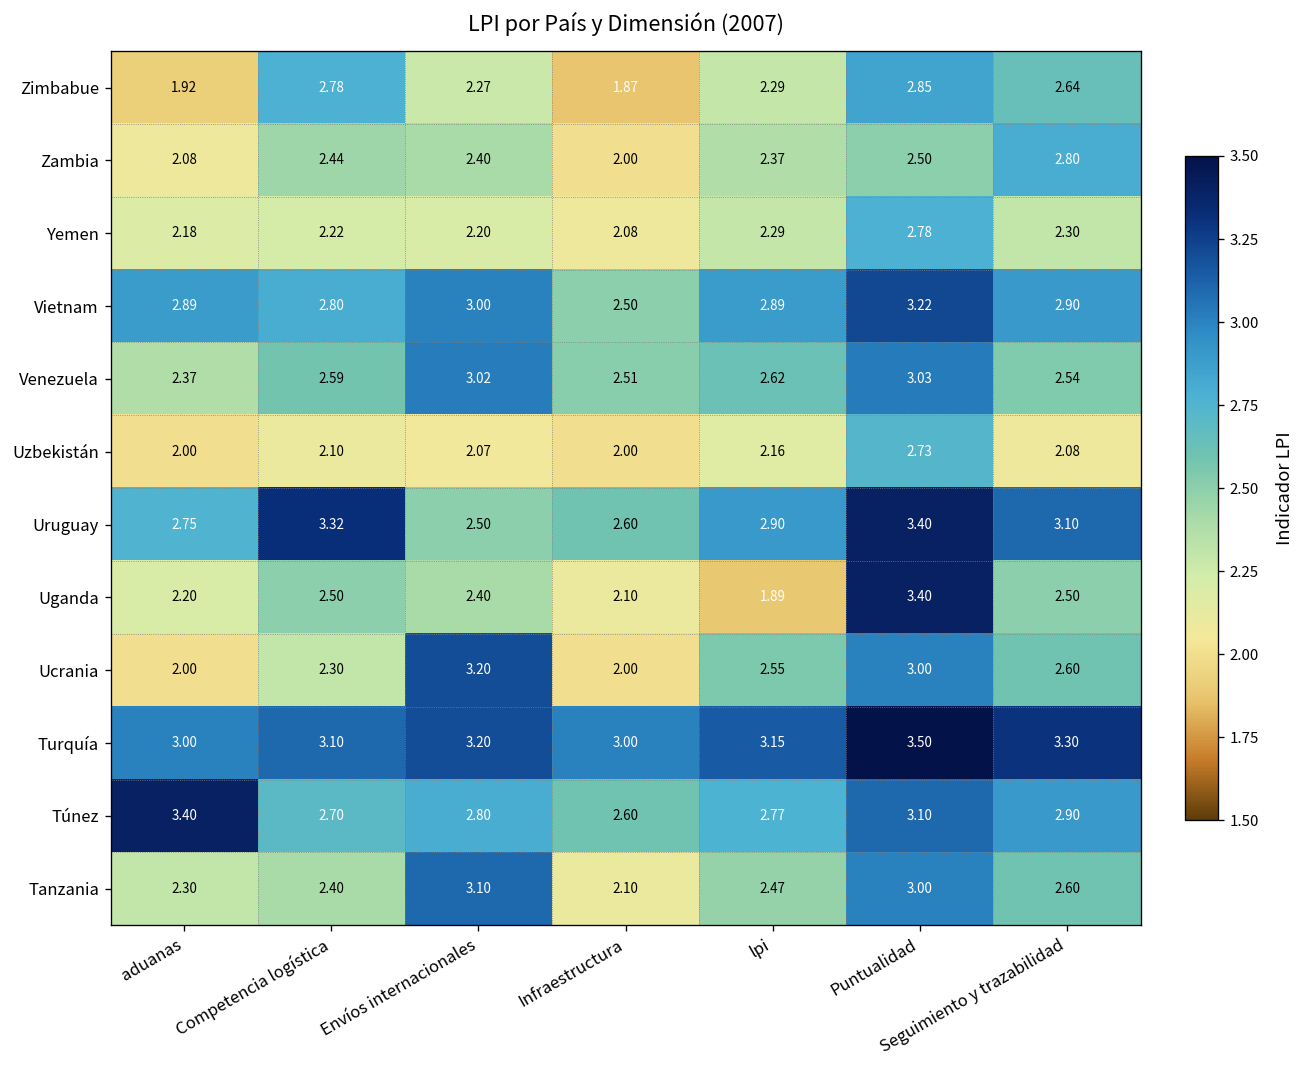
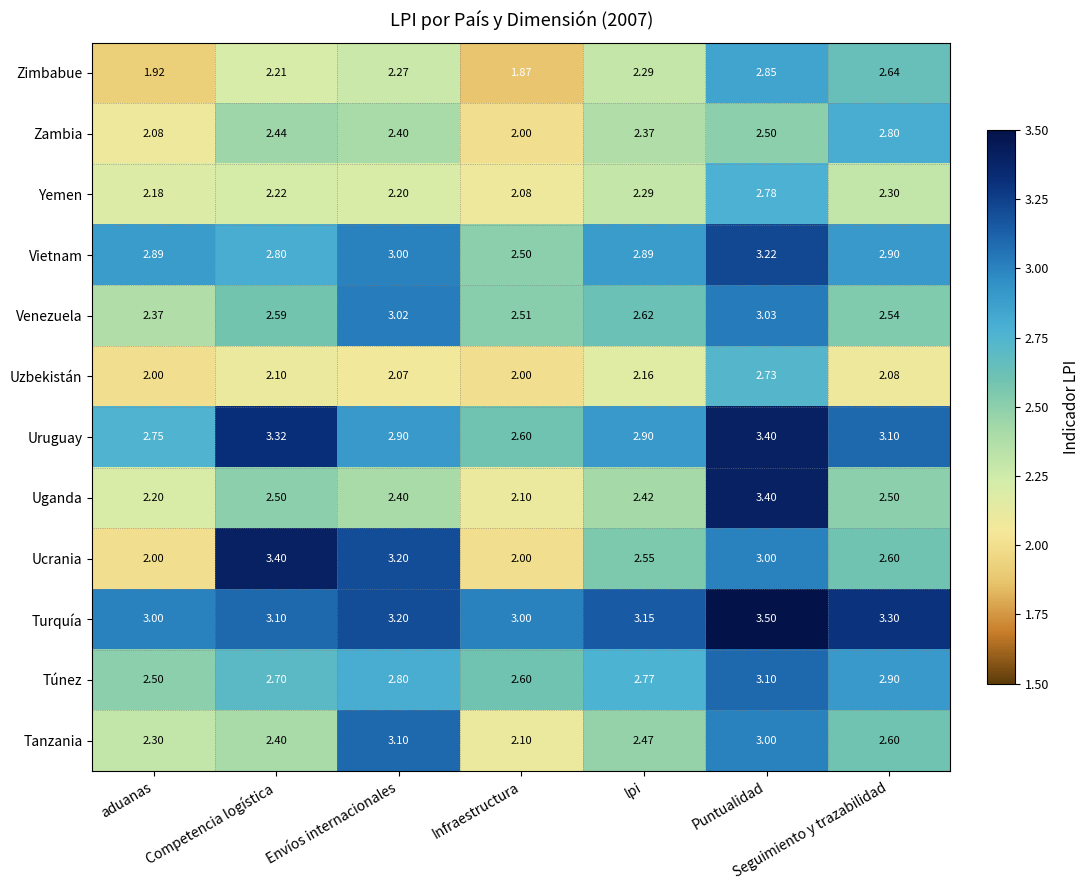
  {
    "Zimbabue": {
      "aduanas": 1.92,
-     "Competencia logística": 2.78,
+     "Competencia logística": 2.21,
      "Envíos internacionales": 2.27,
      "Infraestructura": 1.87,
      "lpi": 2.29,
      "Puntualidad": 2.85,
      "Seguimiento y trazabilidad": 2.64
    },
    "Zambia": {
      "aduanas": 2.08,
      "Competencia logística": 2.44,
      "Envíos internacionales": 2.40,
      "Infraestructura": 2.00,
      "lpi": 2.37,
      "Puntualidad": 2.50,
      "Seguimiento y trazabilidad": 2.80
    },
    "Yemen": {
      "aduanas": 2.18,
      "Competencia logística": 2.22,
      "Envíos internacionales": 2.20,
      "Infraestructura": 2.08,
      "lpi": 2.29,
      "Puntualidad": 2.78,
      "Seguimiento y trazabilidad": 2.30
    },
    "Vietnam": {
      "aduanas": 2.89,
      "Competencia logística": 2.80,
      "Envíos internacionales": 3.00,
      "Infraestructura": 2.50,
      "lpi": 2.89,
      "Puntualidad": 3.22,
      "Seguimiento y trazabilidad": 2.90
    },
    "Venezuela": {
      "aduanas": 2.37,
      "Competencia logística": 2.59,
      "Envíos internacionales": 3.02,
      "Infraestructura": 2.51,
      "lpi": 2.62,
      "Puntualidad": 3.03,
      "Seguimiento y trazabilidad": 2.54
    },
    "Uzbekistán": {
      "aduanas": 2.00,
      "Competencia logística": 2.10,
      "Envíos internacionales": 2.07,
      "Infraestructura": 2.00,
      "lpi": 2.16,
      "Puntualidad": 2.73,
      "Seguimiento y trazabilidad": 2.08
    },
    "Uruguay": {
      "aduanas": 2.75,
      "Competencia logística": 3.32,
-     "Envíos internacionales": 2.50,
+     "Envíos internacionales": 2.90,
      "Infraestructura": 2.60,
      "lpi": 2.90,
      "Puntualidad": 3.40,
      "Seguimiento y trazabilidad": 3.10
    },
    "Uganda": {
      "aduanas": 2.20,
      "Competencia logística": 2.50,
      "Envíos internacionales": 2.40,
      "Infraestructura": 2.10,
-     "lpi": 1.89,
+     "lpi": 2.42,
      "Puntualidad": 3.40,
      "Seguimiento y trazabilidad": 2.50
    },
    "Ucrania": {
      "aduanas": 2.00,
-     "Competencia logística": 2.30,
+     "Competencia logística": 3.40,
      "Envíos internacionales": 3.20,
      "Infraestructura": 2.00,
      "lpi": 2.55,
      "Puntualidad": 3.00,
      "Seguimiento y trazabilidad": 2.60
    },
    "Turquía": {
      "aduanas": 3.00,
      "Competencia logística": 3.10,
      "Envíos internacionales": 3.20,
      "Infraestructura": 3.00,
      "lpi": 3.15,
      "Puntualidad": 3.50,
      "Seguimiento y trazabilidad": 3.30
    },
    "Túnez": {
-     "aduanas": 3.40,
+     "aduanas": 2.50,
      "Competencia logística": 2.70,
      "Envíos internacionales": 2.80,
      "Infraestructura": 2.60,
      "lpi": 2.77,
      "Puntualidad": 3.10,
      "Seguimiento y trazabilidad": 2.90
    },
    "Tanzania": {
      "aduanas": 2.30,
      "Competencia logística": 2.40,
      "Envíos internacionales": 3.10,
      "Infraestructura": 2.10,
      "lpi": 2.47,
      "Puntualidad": 3.00,
      "Seguimiento y trazabilidad": 2.60
    }
  }
